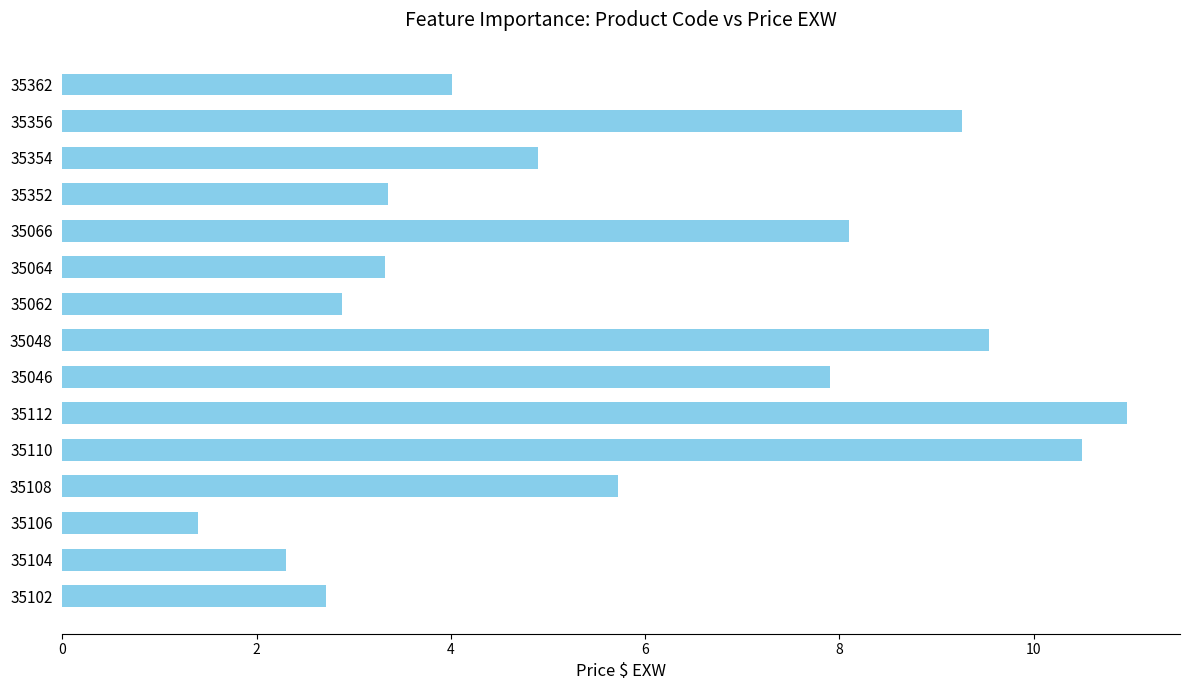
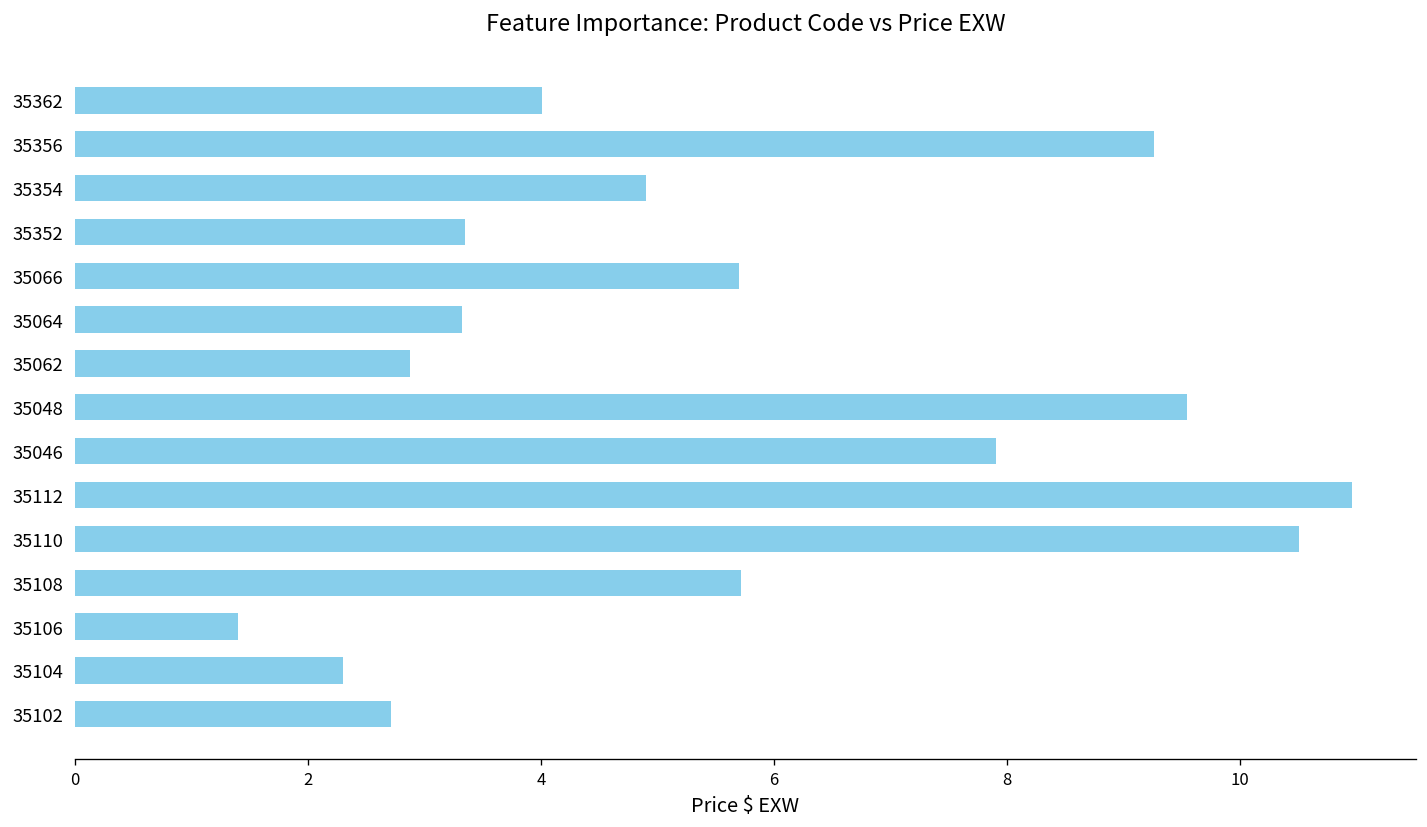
  {
    "35362": 4.0,
    "35356": 9.3,
    "35354": 4.9,
    "35352": 3.4,
-   "35066": 8.1,
+   "35066": 5.7,
    "35064": 3.3,
    "35062": 2.9,
    "35048": 9.5,
    "35046": 7.9,
    "35112": 11.0,
    "35110": 10.5,
    "35108": 5.7,
    "35106": 1.4,
    "35104": 2.3,
    "35102": 2.7
  }
